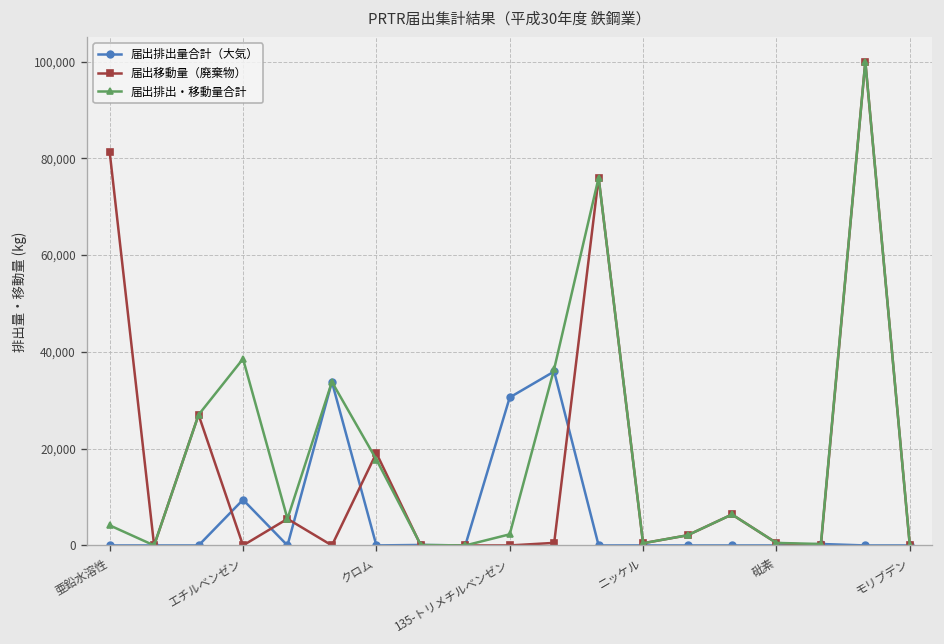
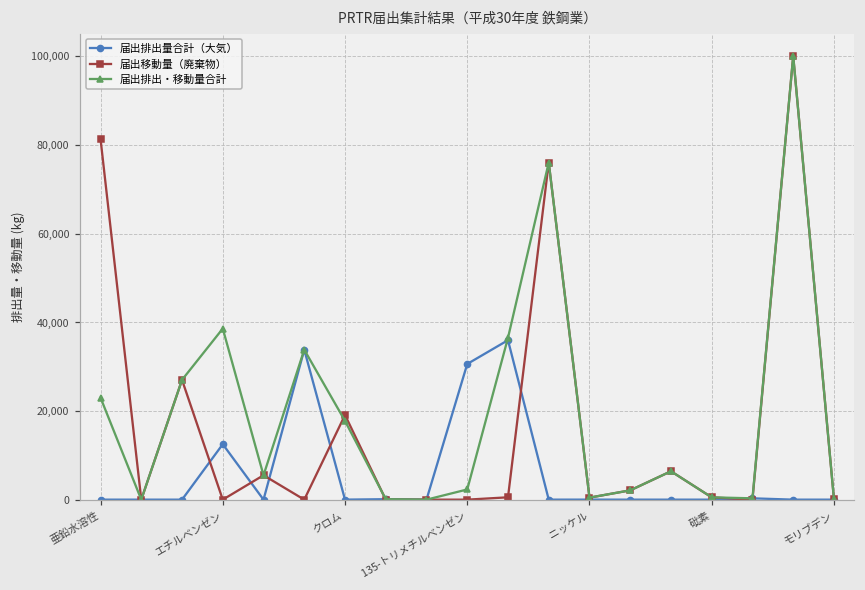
  {
    "届出排出量合計（大気）": {
      "亜鉛水溶性": "0",
-     "エチルベンゼン": "9,000",
+     "エチルベンゼン": "13,000",
      "クロム": "0",
      "135-トリメチルベンゼン": "31,000"
    },
    "届出移動量（廃棄物）": {
      "亜鉛水溶性": "81,000",
      "エチルベンゼン": "0",
      "クロム": "19,000",
      "135-トリメチルベンゼン": "0"
    },
    "届出排出・移動量合計": {
-     "亜鉛水溶性": "4,000",
+     "亜鉛水溶性": "23,000",
      "エチルベンゼン": "39,000",
      "クロム": "18,000",
      "135-トリメチルベンゼン": "2,000"
    }
  }
